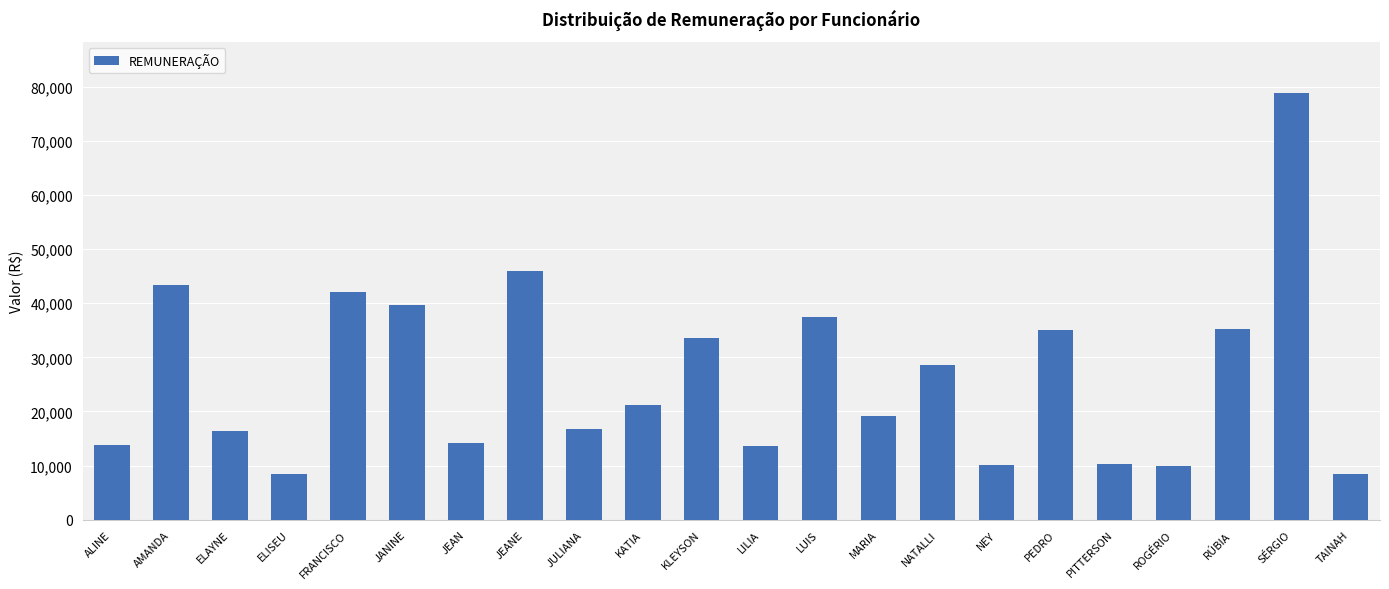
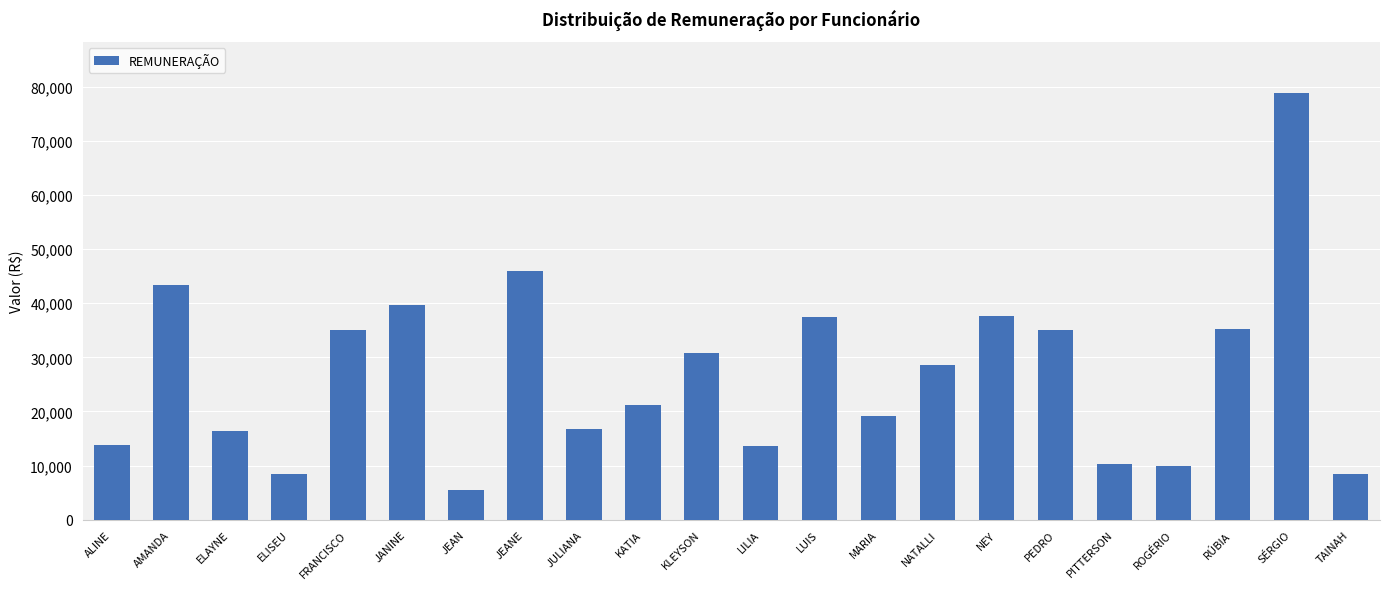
  {
    "ALINE": "14,000",
    "AMANDA": "43,000",
    "ELAYNE": "16,000",
    "ELISEU": "8,000",
-   "FRANCISCO": "42,000",
+   "FRANCISCO": "35,000",
    "JANINE": "40,000",
-   "JEAN": "14,000",
+   "JEAN": "6,000",
    "JEANE": "46,000",
    "JULIANA": "17,000",
    "KATIA": "21,000",
-   "KLEYSON": "33,000",
+   "KLEYSON": "31,000",
    "LILIA": "14,000",
    "LUIS": "37,000",
    "MARIA": "19,000",
    "NATALLI": "29,000",
-   "NEY": "10,000",
+   "NEY": "38,000",
    "PEDRO": "35,000",
    "PITTERSON": "10,000",
    "ROGÉRIO": "10,000",
    "RÚBIA": "35,000",
    "SÉRGIO": "79,000",
    "TAINAH": "8,000"
  }
